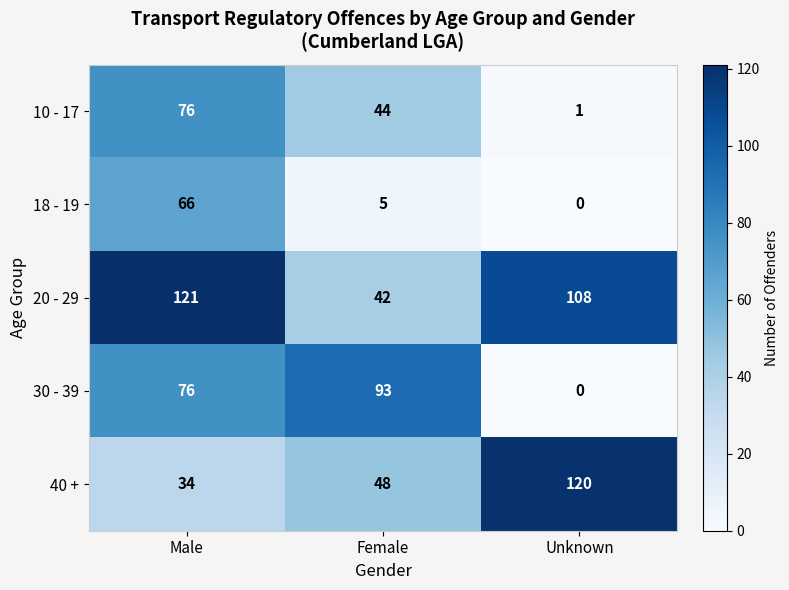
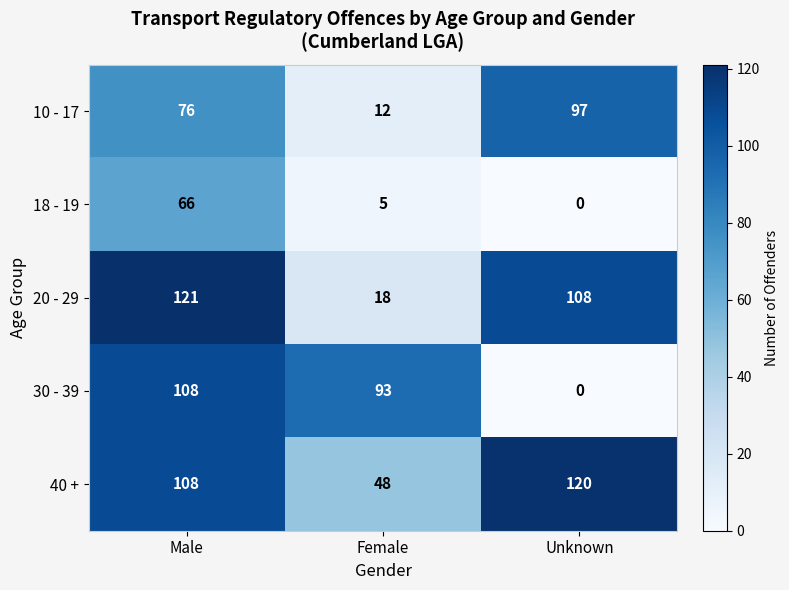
  {
    "10 - 17": {
      "Male": 76,
-     "Female": 44,
-     "Unknown": 1
+     "Female": 12,
+     "Unknown": 97
    },
    "18 - 19": {
      "Male": 66,
      "Female": 5,
      "Unknown": 0
    },
    "20 - 29": {
      "Male": 121,
-     "Female": 42,
+     "Female": 18,
      "Unknown": 108
    },
    "30 - 39": {
-     "Male": 76,
+     "Male": 108,
      "Female": 93,
      "Unknown": 0
    },
    "40 +": {
-     "Male": 34,
+     "Male": 108,
      "Female": 48,
      "Unknown": 120
    }
  }
